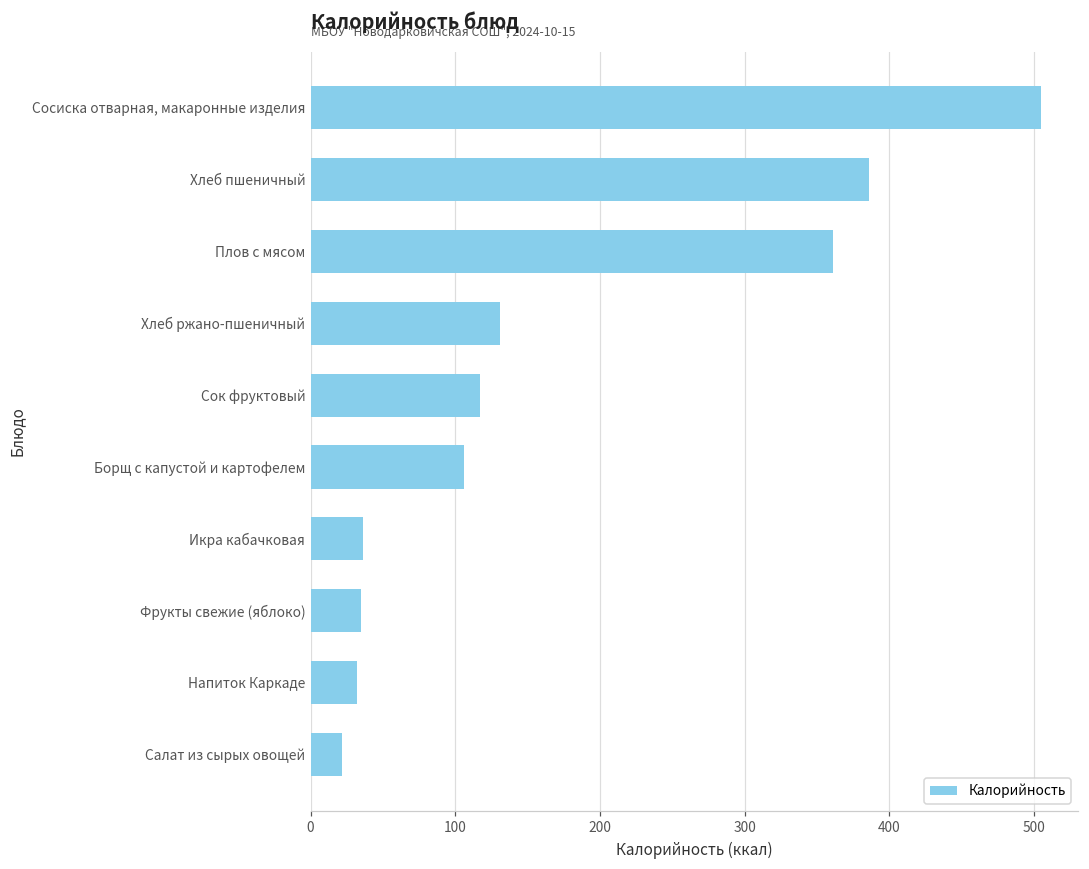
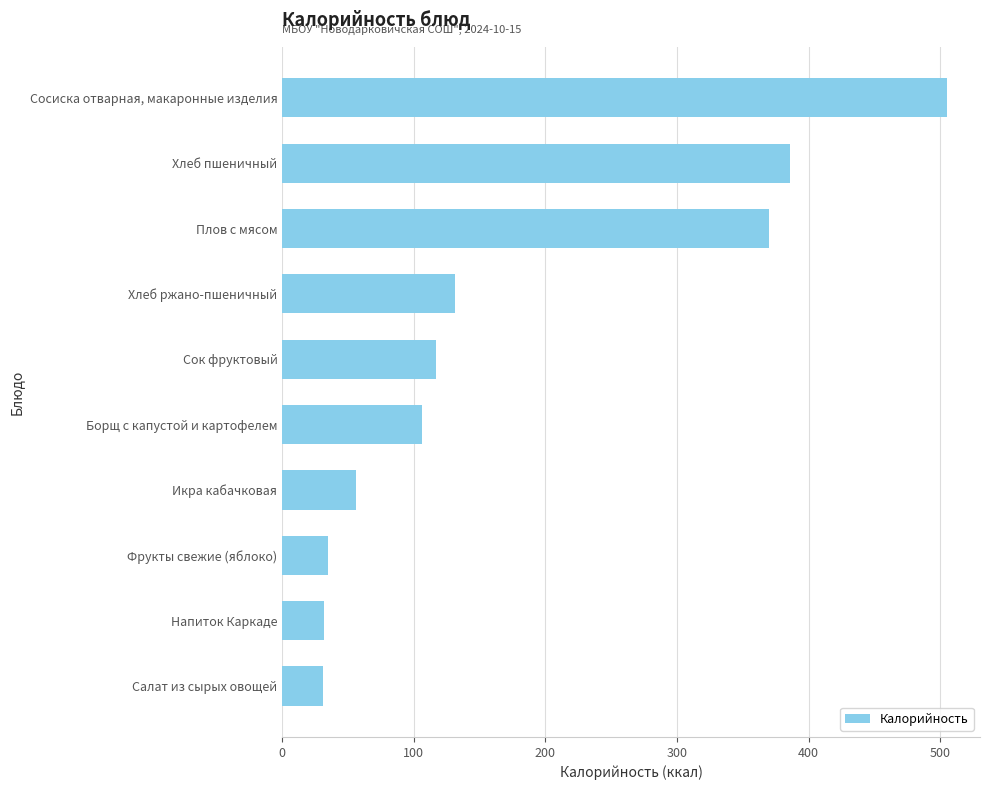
  {
    "Сосиска отварная, макаронные изделия": 505,
    "Хлеб пшеничный": 386,
-   "Плов с мясом": 361,
+   "Плов с мясом": 370,
    "Хлеб ржано-пшеничный": 131,
    "Сок фруктовый": 117,
    "Борщ с капустой и картофелем": 106,
-   "Икра кабачковая": 36,
+   "Икра кабачковая": 56,
    "Фрукты свежие (яблоко)": 35,
    "Напиток Каркаде": 32,
-   "Салат из сырых овощей": 22
+   "Салат из сырых овощей": 31
  }
